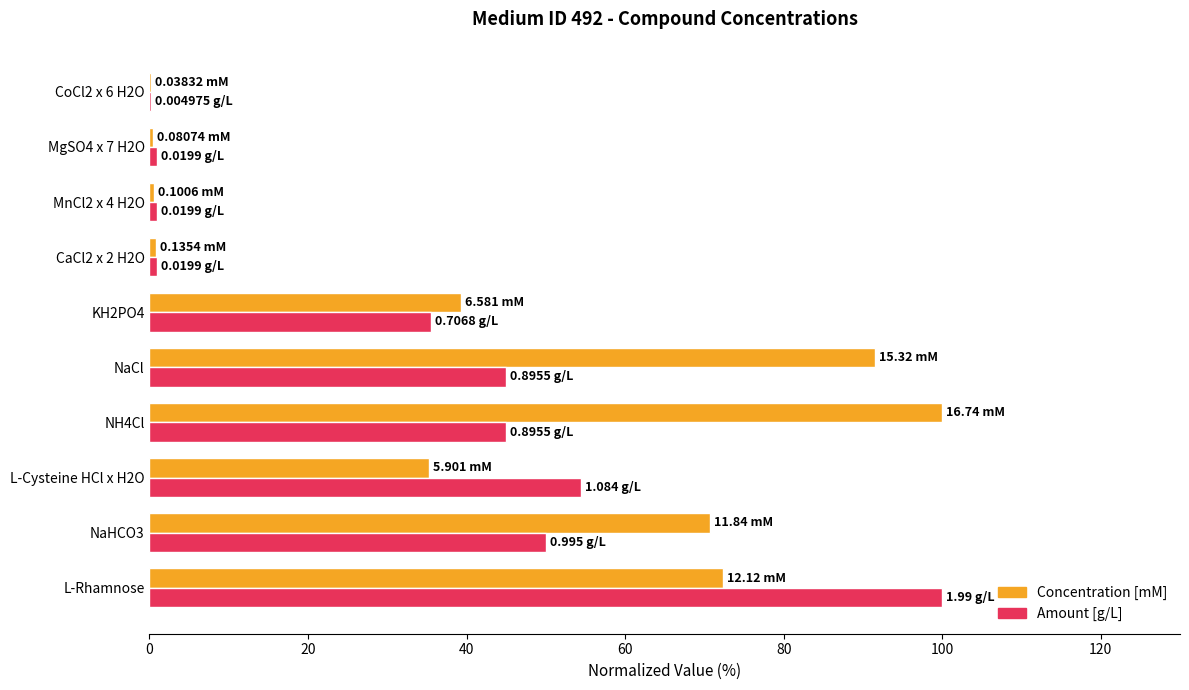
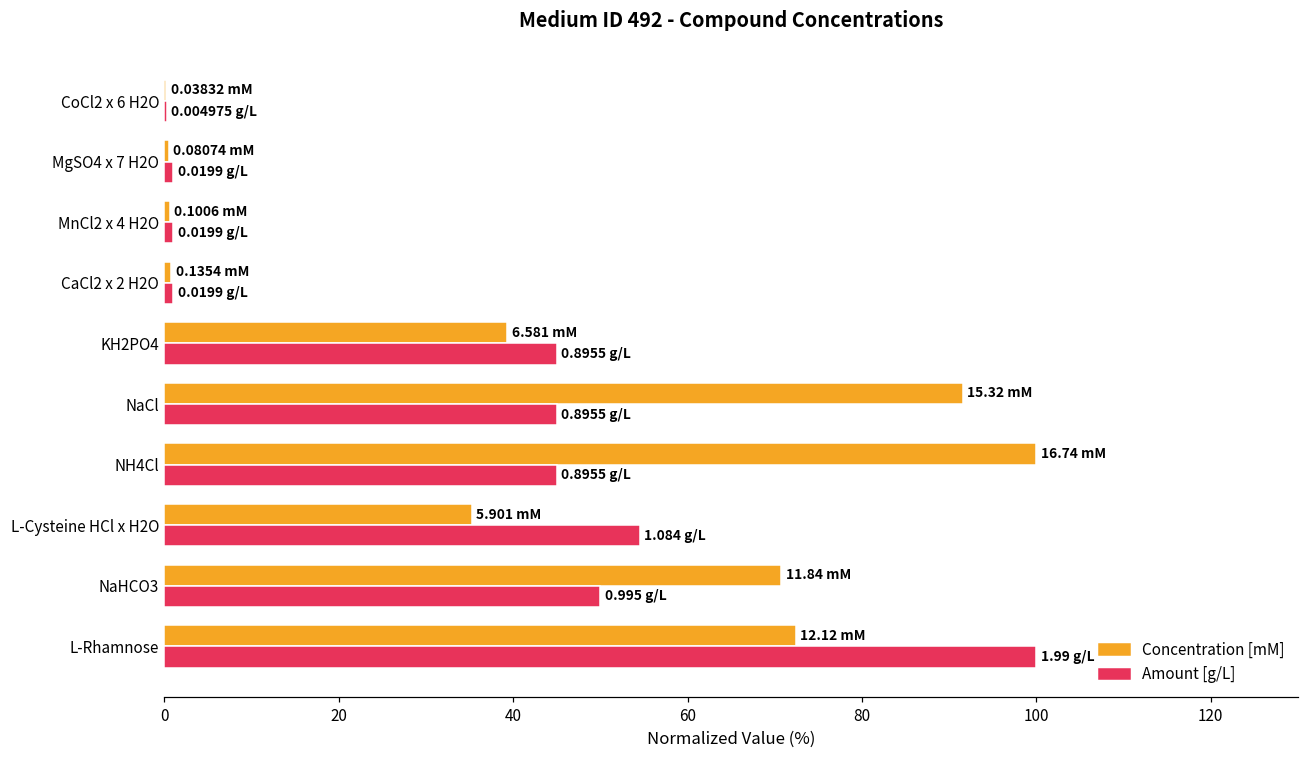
  {
    "Amount [g/L]": {
-     "KH2PO4": 0.7068
+     "KH2PO4": 0.8955
    }
  }
